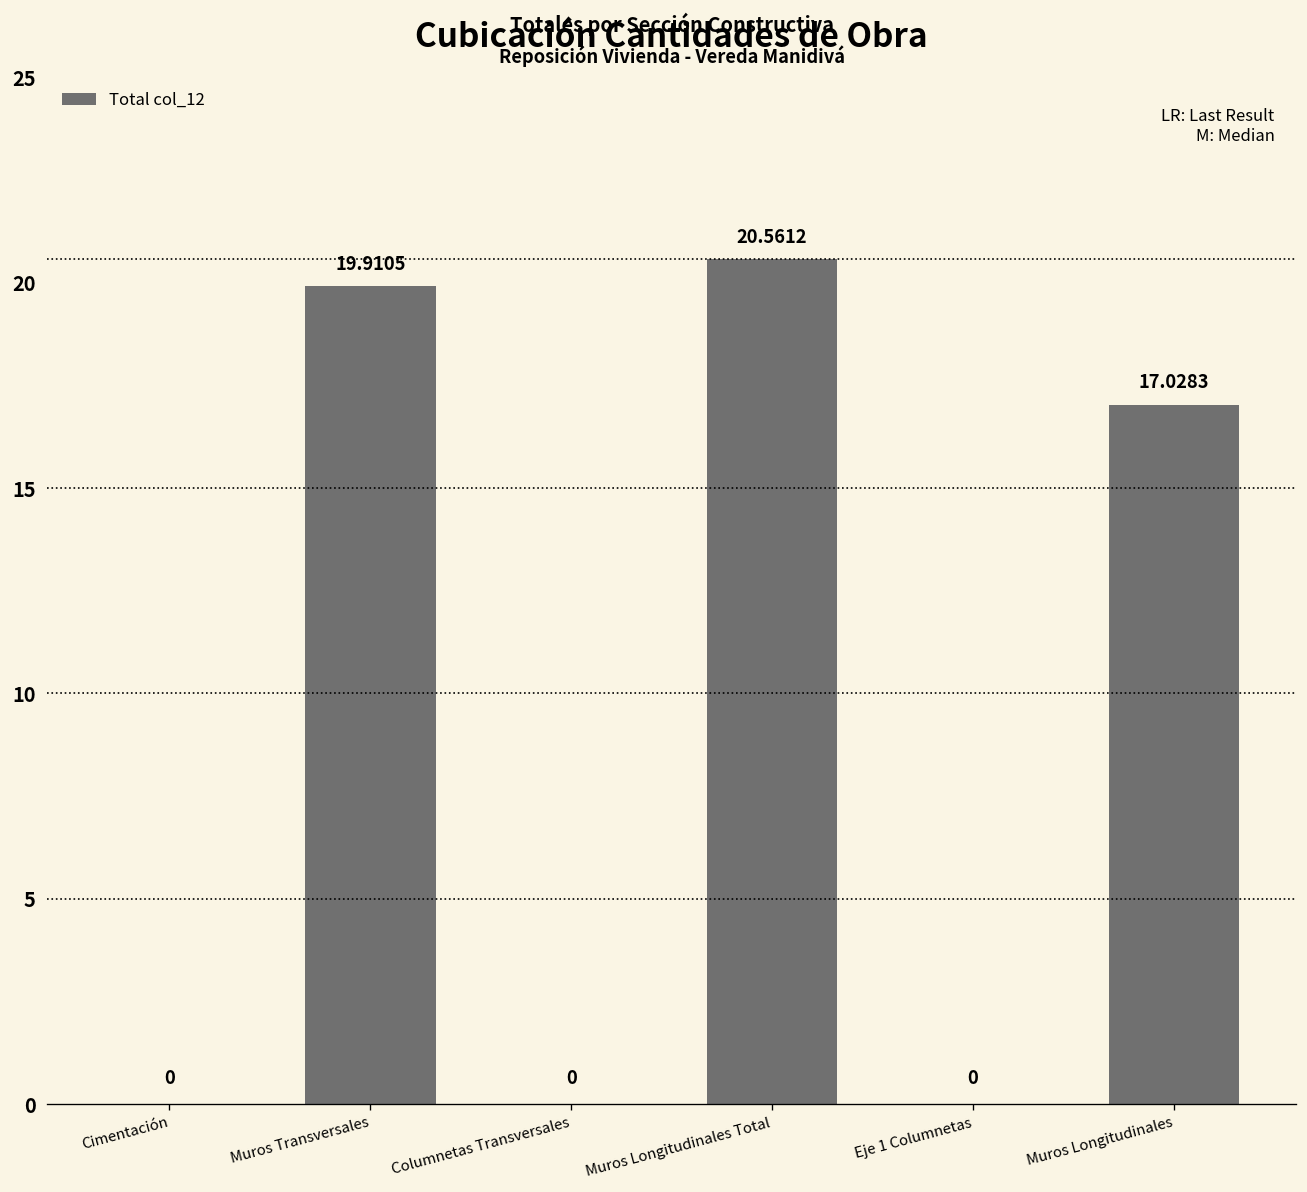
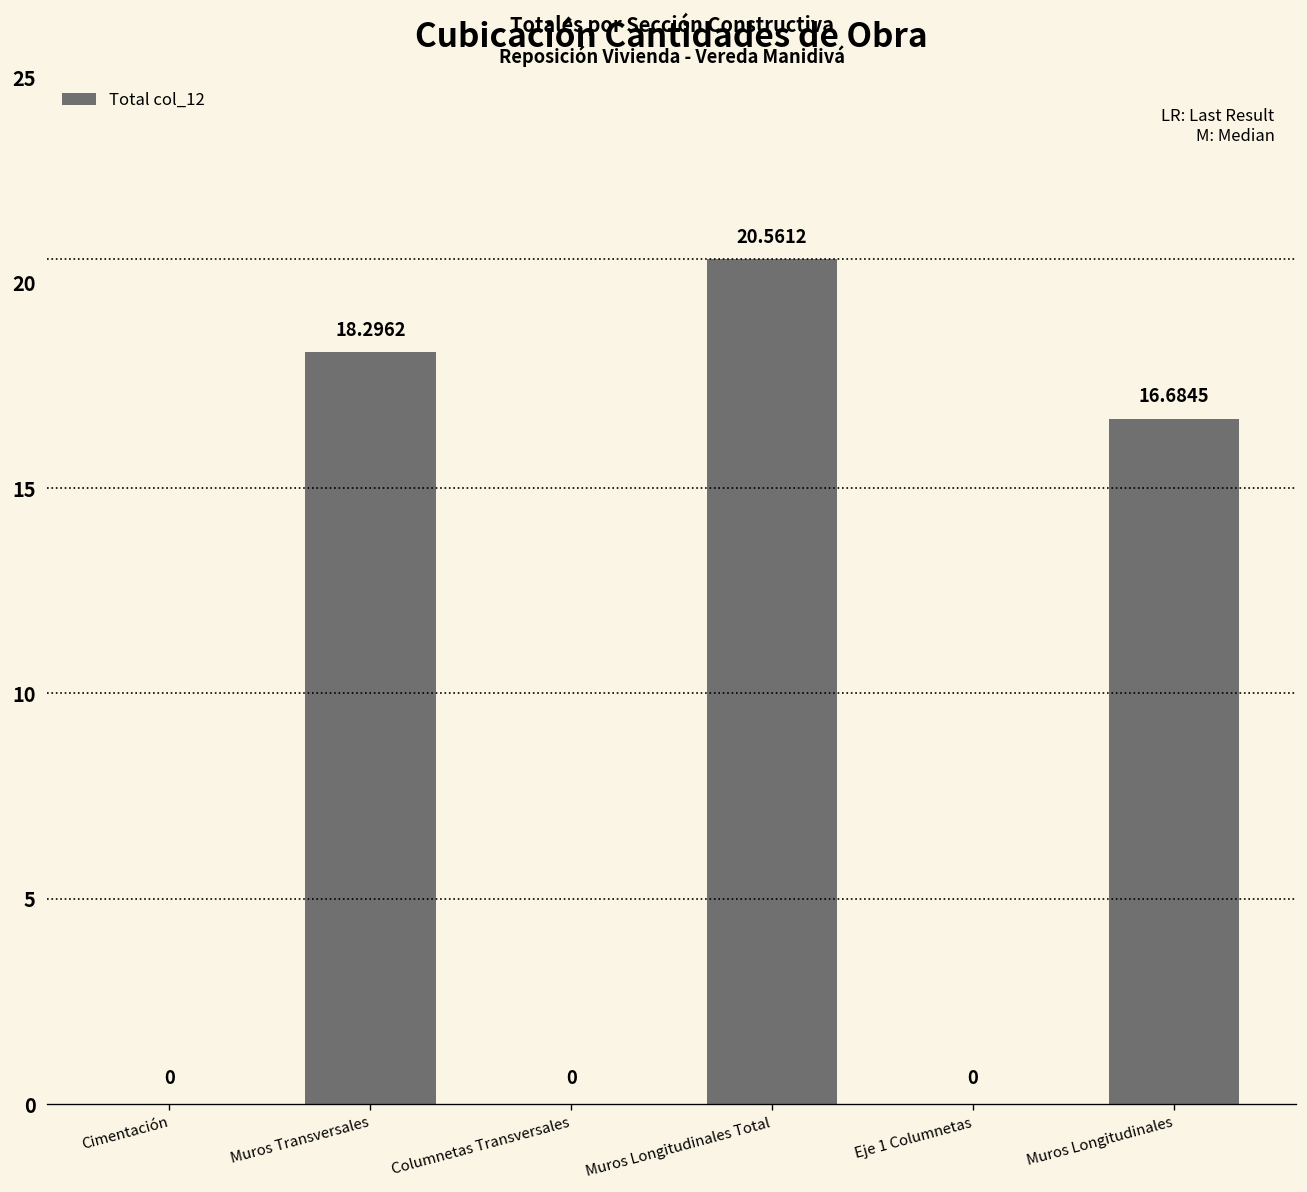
  {
    "Cimentación": 0,
-   "Muros Transversales": 19.9105,
+   "Muros Transversales": 18.2962,
    "Columnetas Transversales": 0,
    "Muros Longitudinales Total": 20.5612,
    "Eje 1 Columnetas": 0,
-   "Muros Longitudinales": 17.0283
+   "Muros Longitudinales": 16.6845
  }
